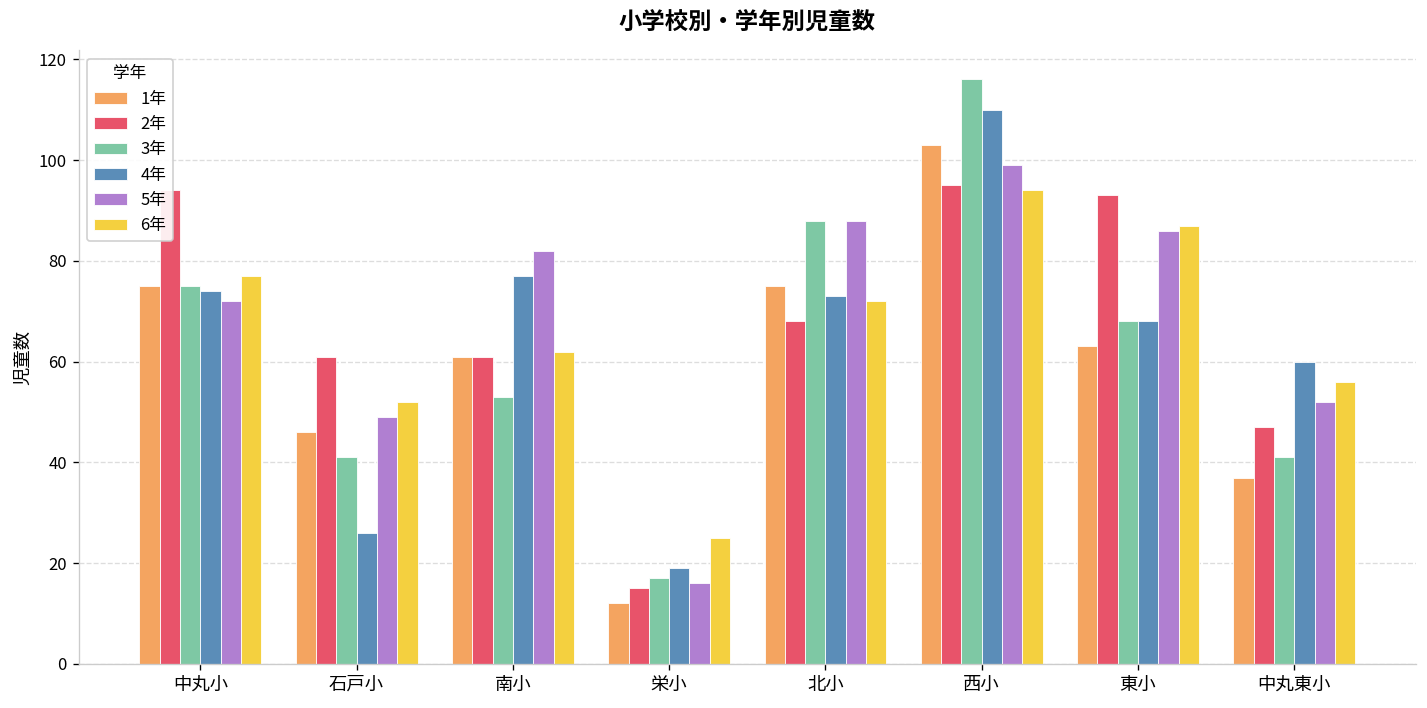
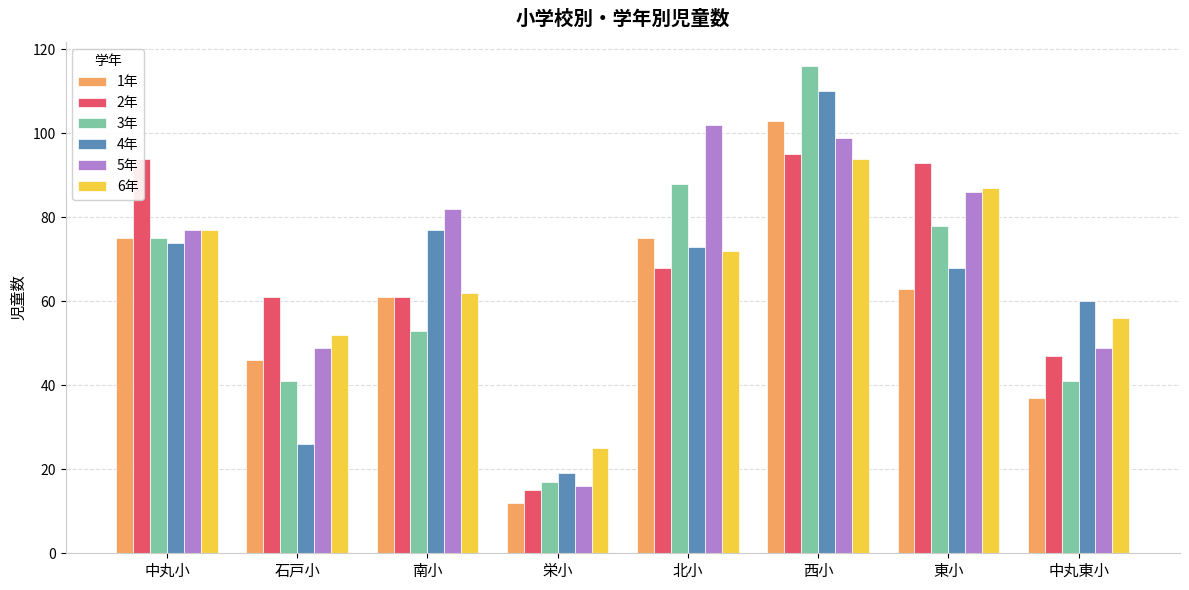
  {
    "2年": {
      "石戸小": 61,
      "南小": 61,
      "栄小": 15,
      "北小": 68,
      "西小": 95,
      "東小": 93,
      "中丸東小": 47
    },
    "3年": {
      "中丸小": 75,
      "石戸小": 41,
      "南小": 53,
      "栄小": 17,
      "北小": 88,
      "西小": 116,
-     "東小": 68,
+     "東小": 78,
      "中丸東小": 41
    },
    "4年": {
      "中丸小": 74,
      "石戸小": 26,
      "南小": 77,
      "栄小": 19,
      "北小": 73,
      "西小": 110,
      "東小": 68,
      "中丸東小": 60
    },
    "5年": {
-     "中丸小": 72,
+     "中丸小": 77,
      "石戸小": 49,
      "南小": 82,
      "栄小": 16,
-     "北小": 88,
+     "北小": 102,
      "西小": 99,
      "東小": 86,
-     "中丸東小": 52
+     "中丸東小": 49
    }
  }
